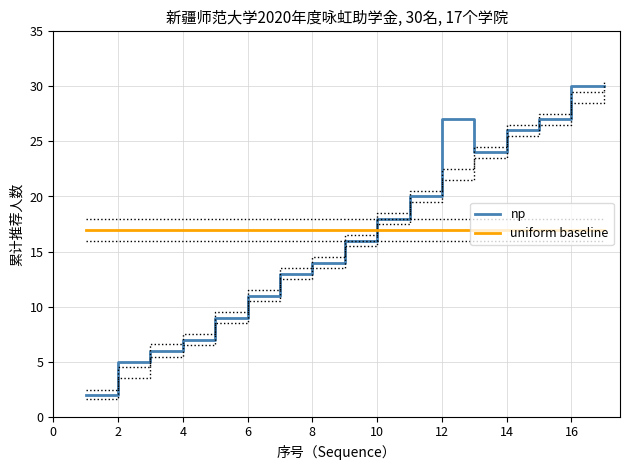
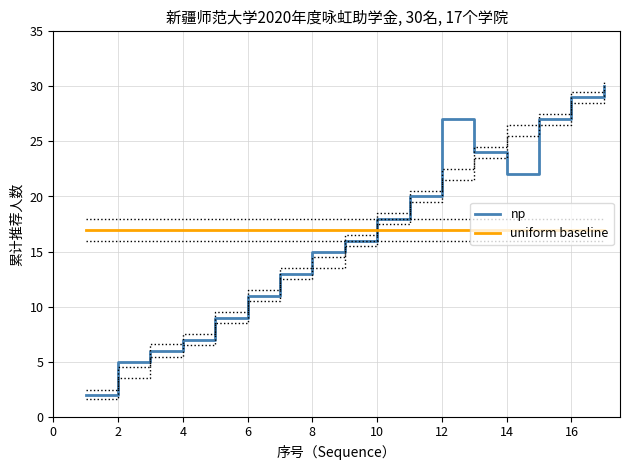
  {
    "np": {
      "2": 5,
      "4": 7,
      "6": 11,
-     "8": 14,
+     "8": 15,
      "12": 27,
-     "14": 26,
-     "16": 30
+     "14": 22,
+     "16": 29
    },
    "uniform baseline": {
      "2": 17,
      "4": 17,
      "6": 17,
      "8": 17,
      "10": 17,
      "12": 17
    }
  }
